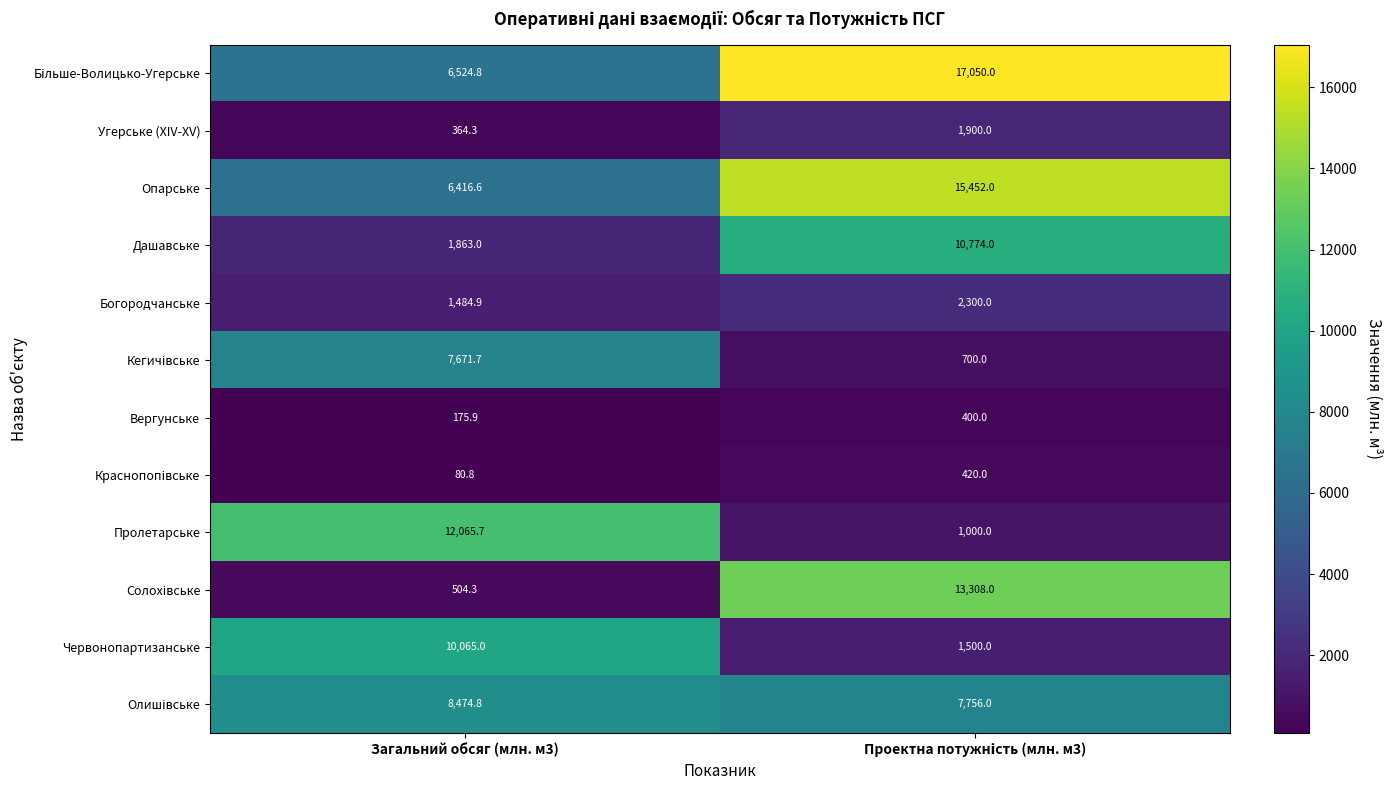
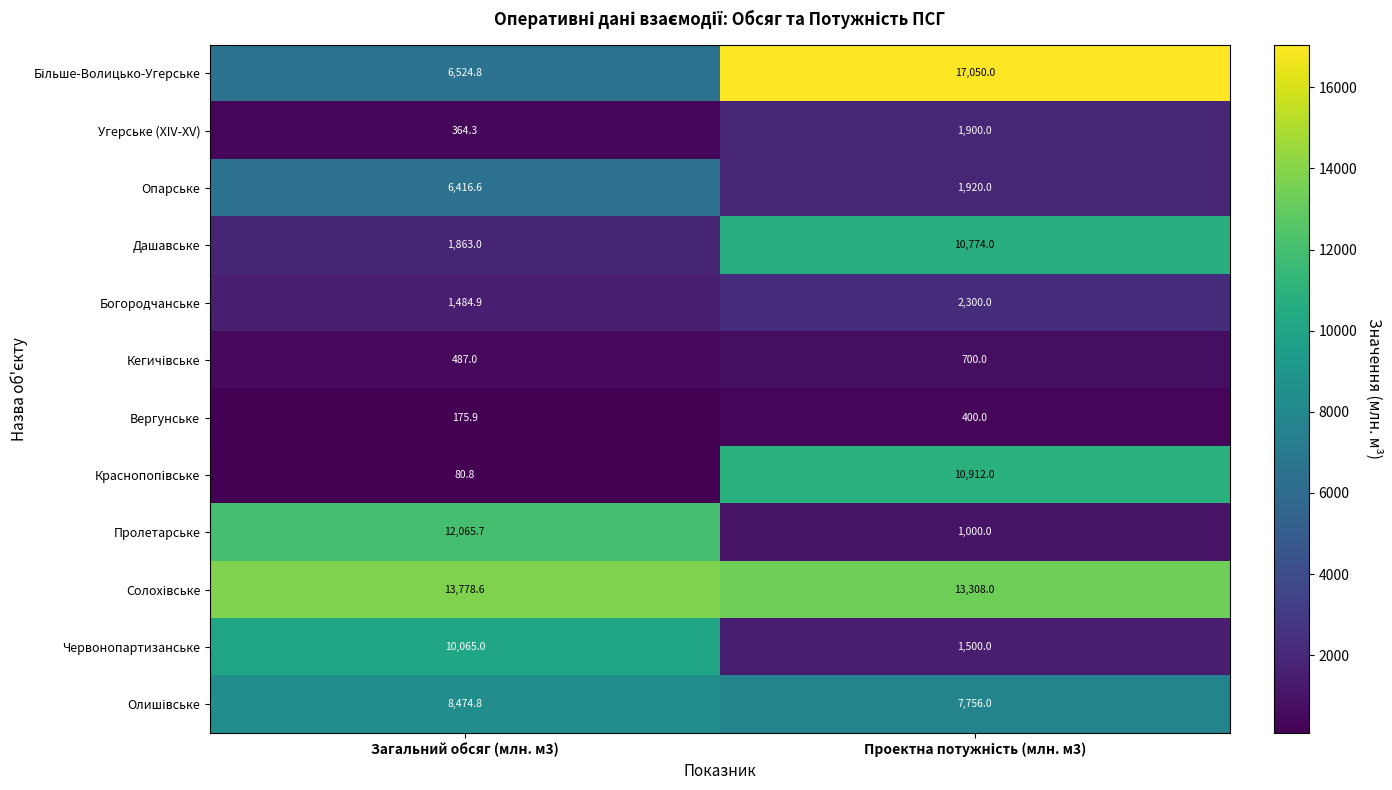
  {
    "Більше-Волицько-Угерське": {
      "Загальний обсяг (млн. м3)": "6,524.8",
      "Проектна потужність (млн. м3)": "17,050.0"
    },
    "Угерське (XIV-XV)": {
      "Загальний обсяг (млн. м3)": "364.3",
      "Проектна потужність (млн. м3)": "1,900.0"
    },
    "Опарське": {
      "Загальний обсяг (млн. м3)": "6,416.6",
-     "Проектна потужність (млн. м3)": "15,452.0"
+     "Проектна потужність (млн. м3)": "1,920.0"
    },
    "Дашавське": {
      "Загальний обсяг (млн. м3)": "1,863.0",
      "Проектна потужність (млн. м3)": "10,774.0"
    },
    "Богородчанське": {
      "Загальний обсяг (млн. м3)": "1,484.9",
      "Проектна потужність (млн. м3)": "2,300.0"
    },
    "Кегичівське": {
-     "Загальний обсяг (млн. м3)": "7,671.7",
+     "Загальний обсяг (млн. м3)": "487.0",
      "Проектна потужність (млн. м3)": "700.0"
    },
    "Вергунське": {
      "Загальний обсяг (млн. м3)": "175.9",
      "Проектна потужність (млн. м3)": "400.0"
    },
    "Краснопопівське": {
      "Загальний обсяг (млн. м3)": "80.8",
-     "Проектна потужність (млн. м3)": "420.0"
+     "Проектна потужність (млн. м3)": "10,912.0"
    },
    "Пролетарське": {
      "Загальний обсяг (млн. м3)": "12,065.7",
      "Проектна потужність (млн. м3)": "1,000.0"
    },
    "Солохівське": {
-     "Загальний обсяг (млн. м3)": "504.3",
+     "Загальний обсяг (млн. м3)": "13,778.6",
      "Проектна потужність (млн. м3)": "13,308.0"
    },
    "Червонопартизанське": {
      "Загальний обсяг (млн. м3)": "10,065.0",
      "Проектна потужність (млн. м3)": "1,500.0"
    },
    "Олишівське": {
      "Загальний обсяг (млн. м3)": "8,474.8",
      "Проектна потужність (млн. м3)": "7,756.0"
    }
  }
